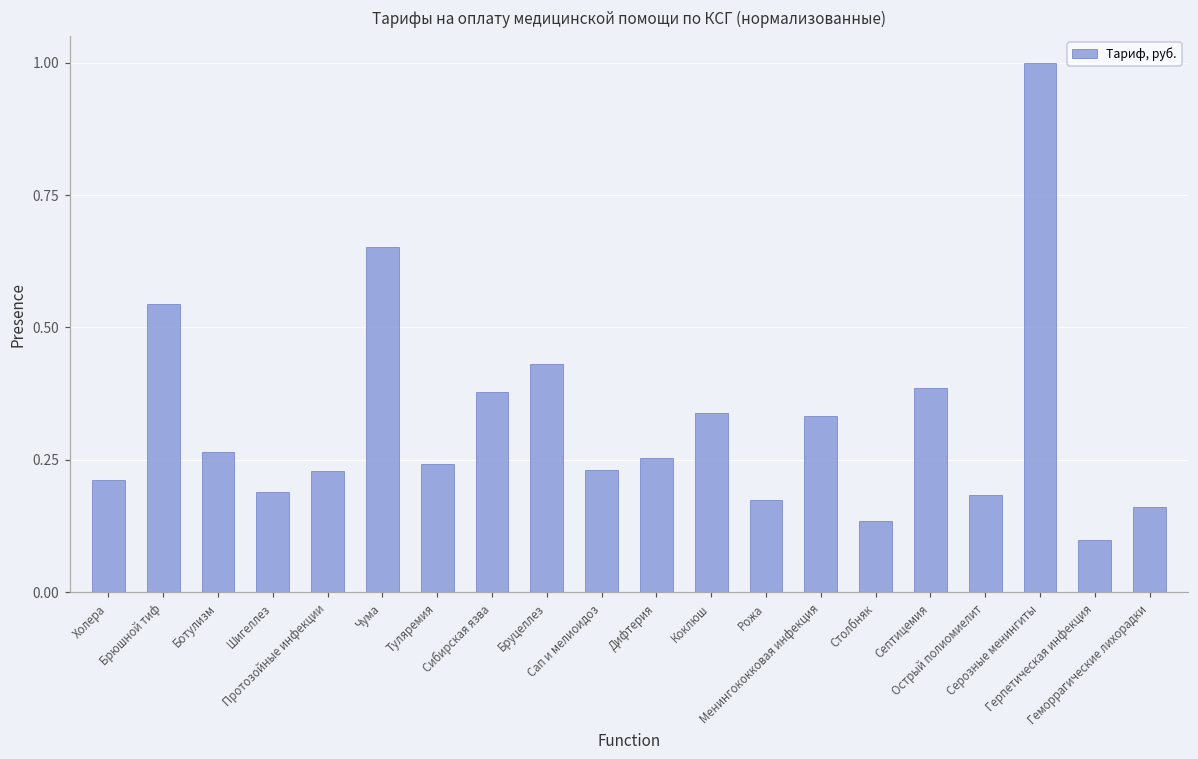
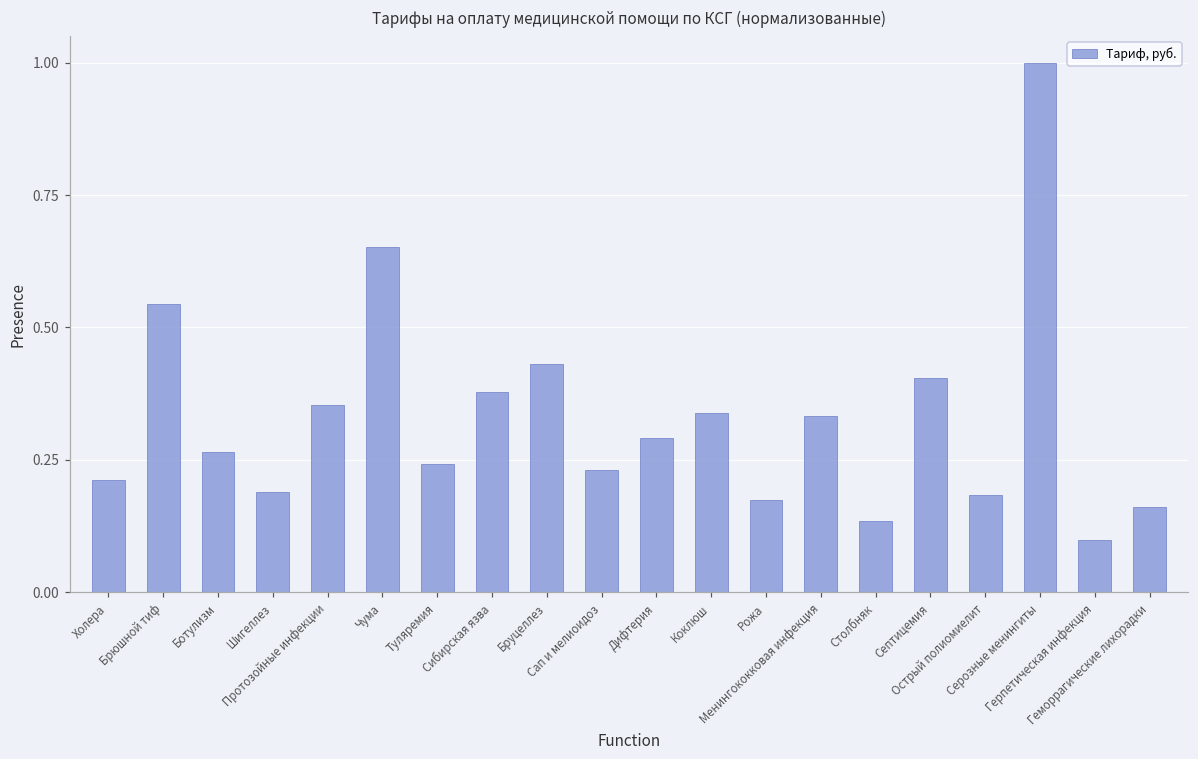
  {
    "Холера": 0.21,
    "Брюшной тиф": 0.54,
    "Ботулизм": 0.26,
    "Шигеллез": 0.19,
-   "Протозойные инфекции": 0.23,
+   "Протозойные инфекции": 0.35,
    "Чума": 0.65,
    "Туляремия": 0.24,
    "Сибирская язва": 0.38,
    "Бруцеллез": 0.43,
    "Сап и мелиоидоз": 0.23,
-   "Дифтерия": 0.25,
+   "Дифтерия": 0.29,
    "Коклюш": 0.34,
    "Рожа": 0.17,
    "Менингококковая инфекция": 0.33,
    "Столбняк": 0.13,
-   "Септицемия": 0.38,
+   "Септицемия": 0.40,
    "Острый полиомиелит": 0.18,
    "Серозные менингиты": 1.00,
    "Герпетическая инфекция": 0.10,
    "Геморрагические лихорадки": 0.16
  }
